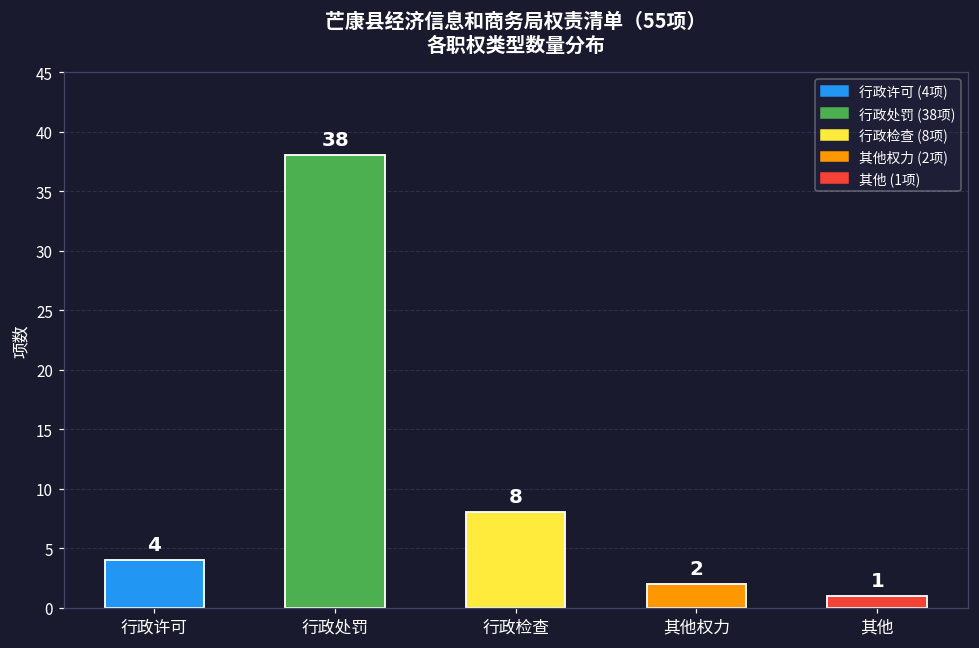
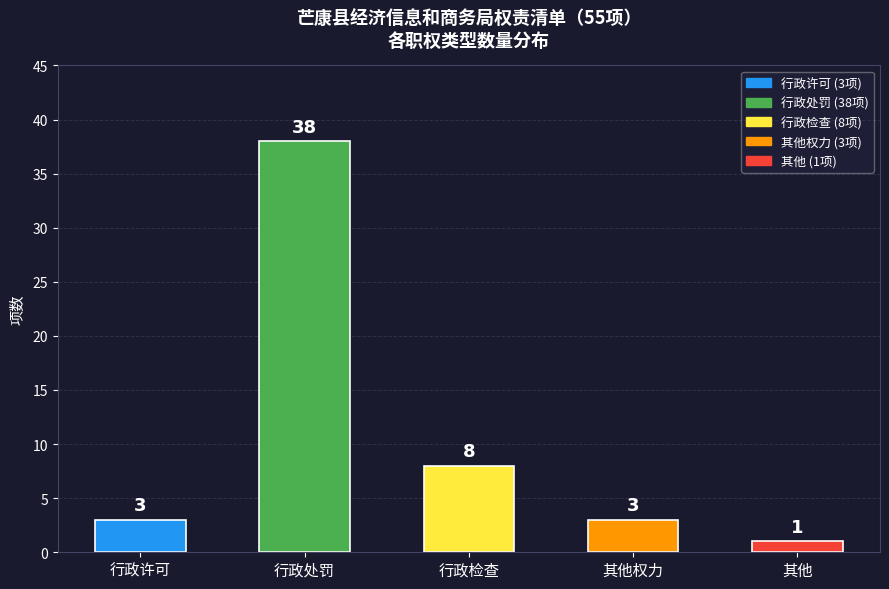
  {
-   "行政许可": 4,
+   "行政许可": 3,
    "行政处罚": 38,
    "行政检查": 8,
-   "其他权力": 2,
+   "其他权力": 3,
    "其他": 1
  }
